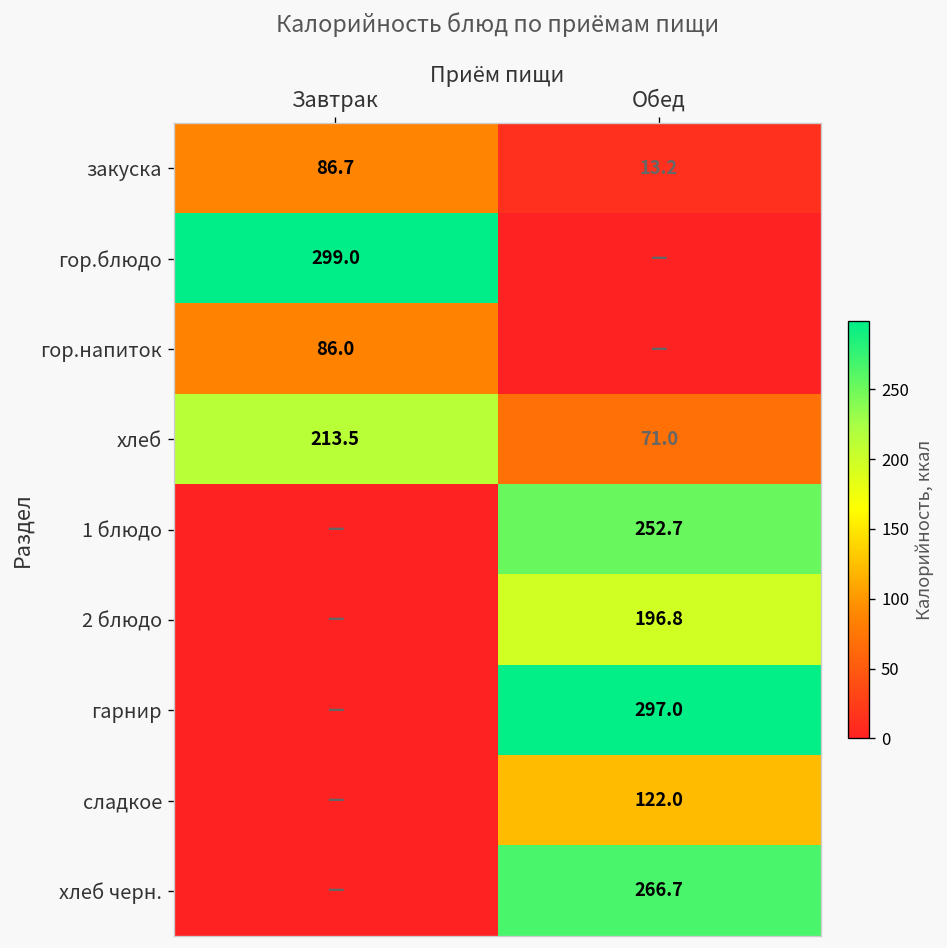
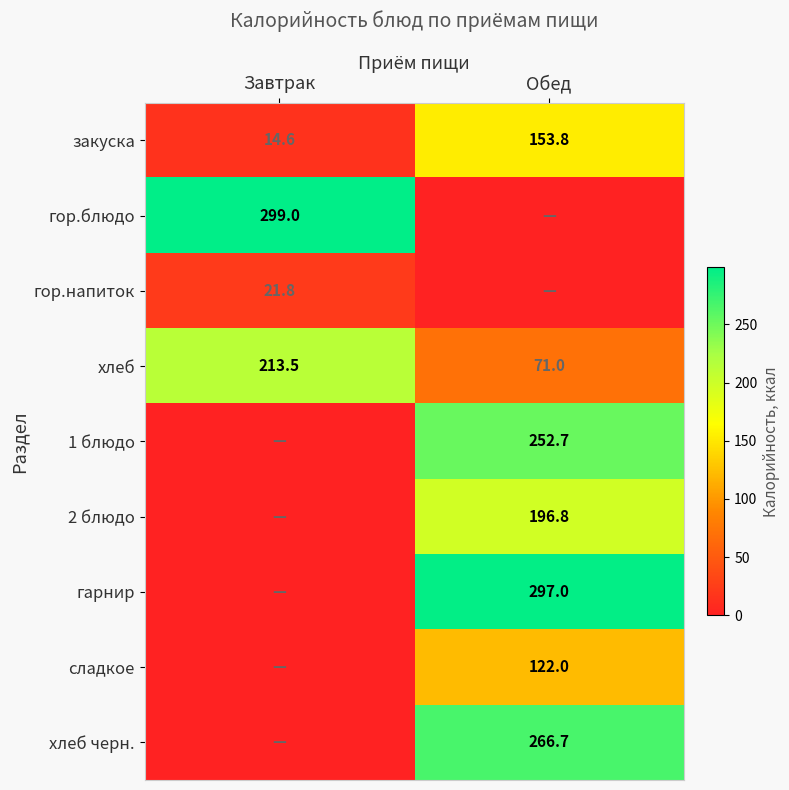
  {
    "закуска": {
-     "Завтрак": 86.7,
-     "Обед": 13.2
+     "Завтрак": 14.6,
+     "Обед": 153.8
    },
    "гор.блюдо": {
      "Завтрак": 299.0
    },
    "гор.напиток": {
-     "Завтрак": 86.0
+     "Завтрак": 21.8
    },
    "хлеб": {
      "Завтрак": 213.5,
      "Обед": 71.0
    },
    "1 блюдо": {
      "Обед": 252.7
    },
    "2 блюдо": {
      "Обед": 196.8
    },
    "гарнир": {
      "Обед": 297.0
    },
    "сладкое": {
      "Обед": 122.0
    },
    "хлеб черн.": {
      "Обед": 266.7
    }
  }
